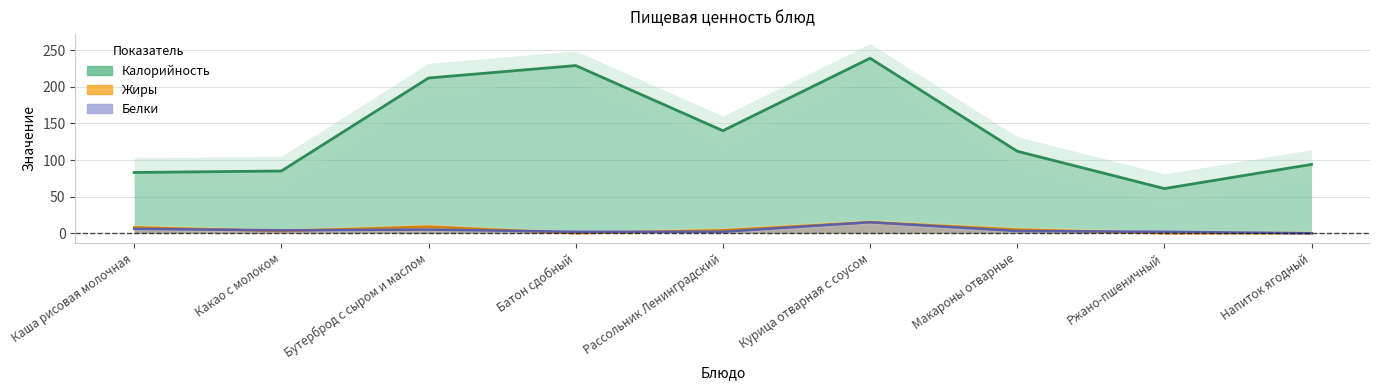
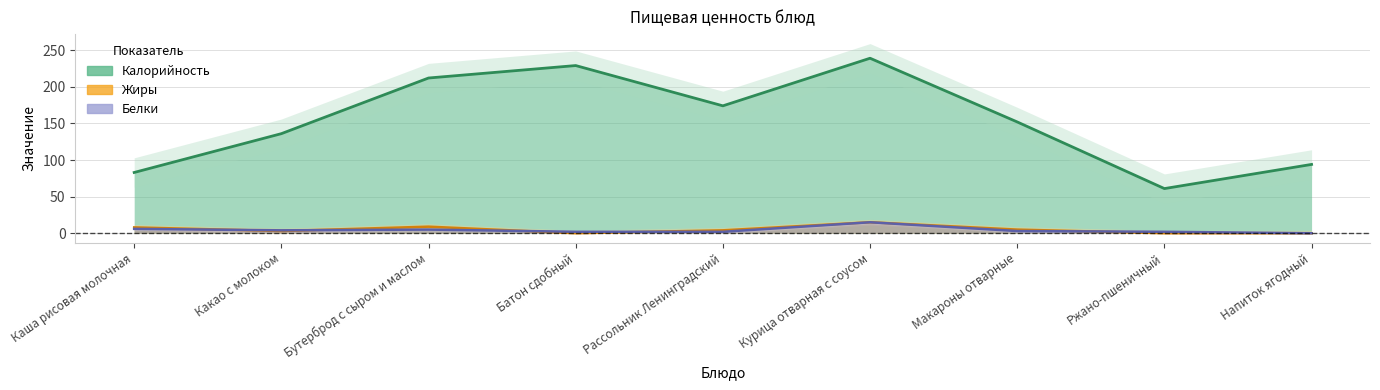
  {
    "Калорийность": {
      "Каша рисовая молочная": 80,
-     "Какао с молоком": 90,
+     "Какао с молоком": 140,
      "Бутерброд с сыром и маслом": 210,
      "Батон сдобный": 230,
-     "Рассольник Ленинградский": 140,
+     "Рассольник Ленинградский": 170,
      "Курица отварная с соусом": 240,
-     "Макароны отварные": 110,
+     "Макароны отварные": 150,
      "Ржано-пшеничный": 60,
      "Напиток ягодный": 90
    }
  }
